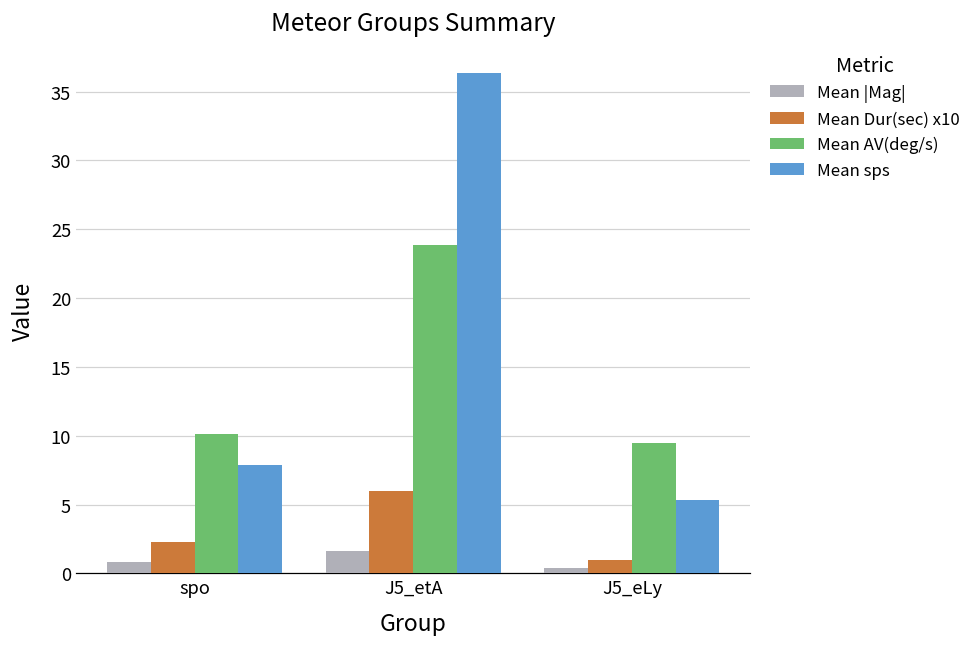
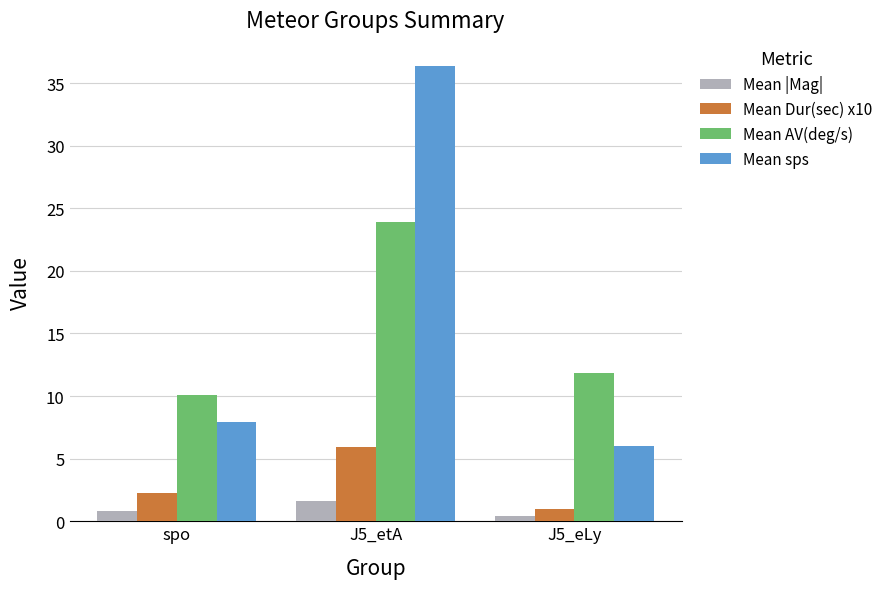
  {
    "Mean |Mag|": {
      "spo": 0.9,
      "J5_etA": 1.6,
      "J5_eLy": 0.4
    },
    "Mean Dur(sec) x10": {
      "spo": 2.3,
      "J5_etA": 6.0,
      "J5_eLy": 1.0
    },
    "Mean AV(deg/s)": {
      "spo": 10.1,
      "J5_etA": 23.9,
-     "J5_eLy": 9.5
+     "J5_eLy": 11.8
    },
    "Mean sps": {
      "spo": 7.9,
      "J5_etA": 36.3,
-     "J5_eLy": 5.3
+     "J5_eLy": 6.0
    }
  }
